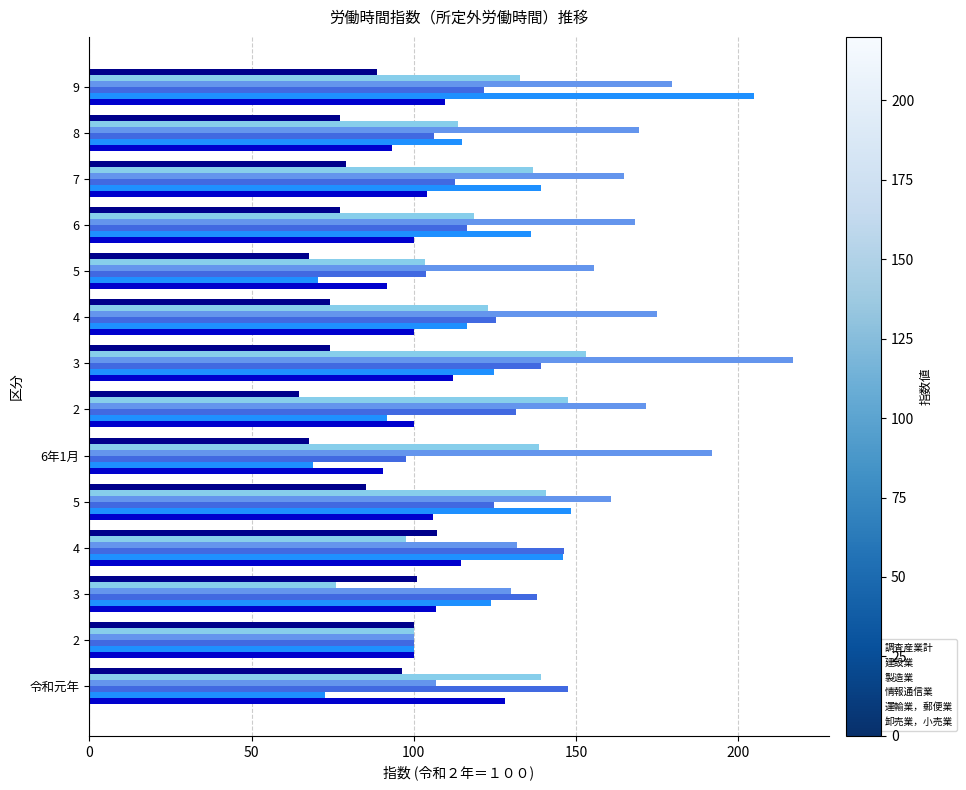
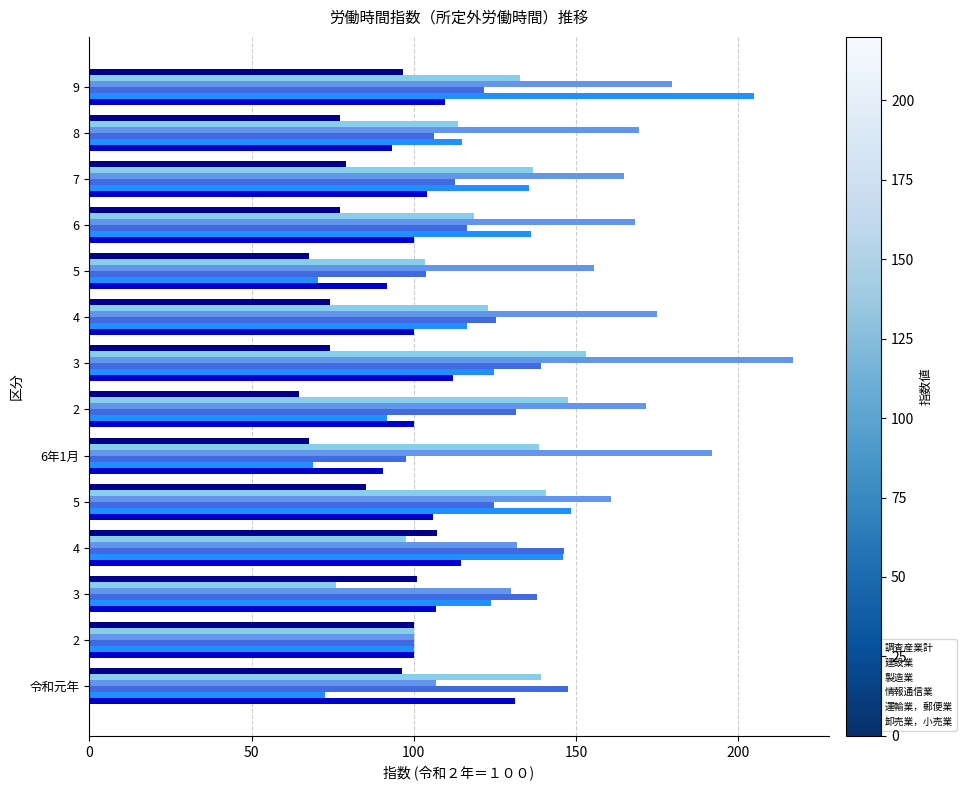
  {
    "調査産業計": {
      "9": 110,
      "8": 93,
      "7": 104,
      "6": 100,
      "6年1月": 91,
-     "令和元年": 128
+     "令和元年": 131
    },
    "建設業": {
      "9": 205,
      "8": 115,
-     "7": 139,
+     "7": 135,
      "6": 136,
      "6年1月": 69,
      "令和元年": 73
    },
    "運輸業，郵便業": {
      "9": 133,
      "8": 114,
      "7": 137,
      "6": 119,
      "6年1月": 139,
      "令和元年": 139
    },
    "卸売業，小売業": {
-     "9": 89,
+     "9": 97,
      "8": 77,
      "7": 79,
      "6": 77,
      "6年1月": 68,
      "令和元年": 96
    }
  }
